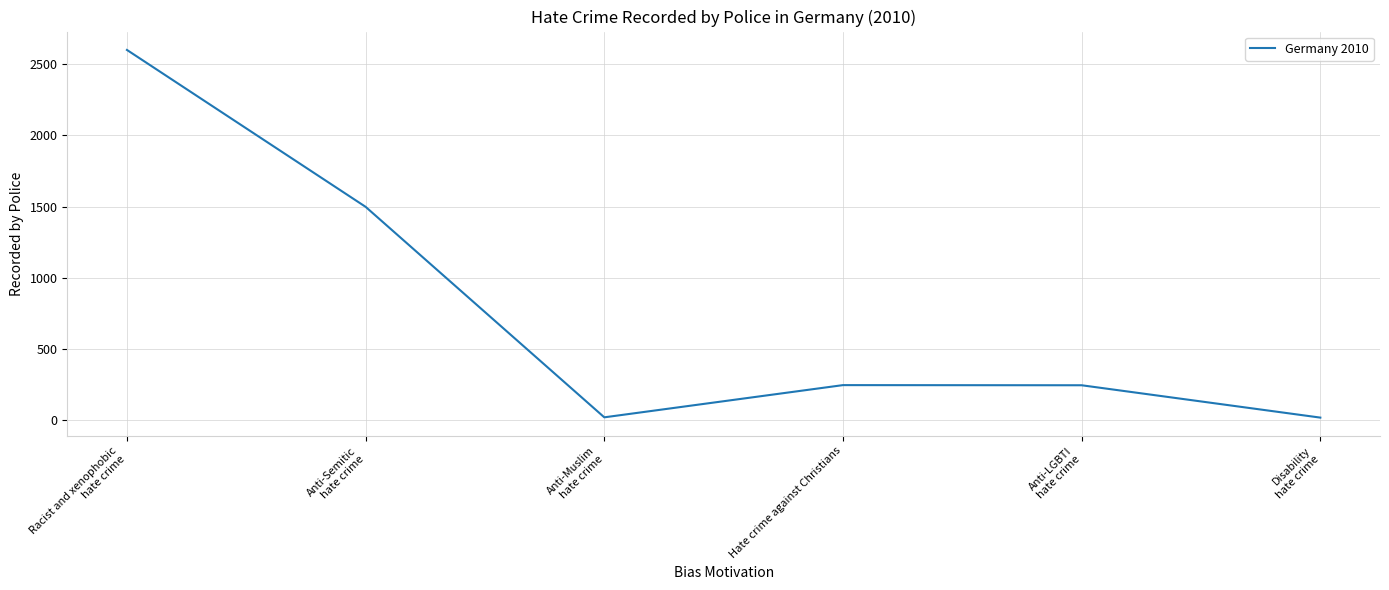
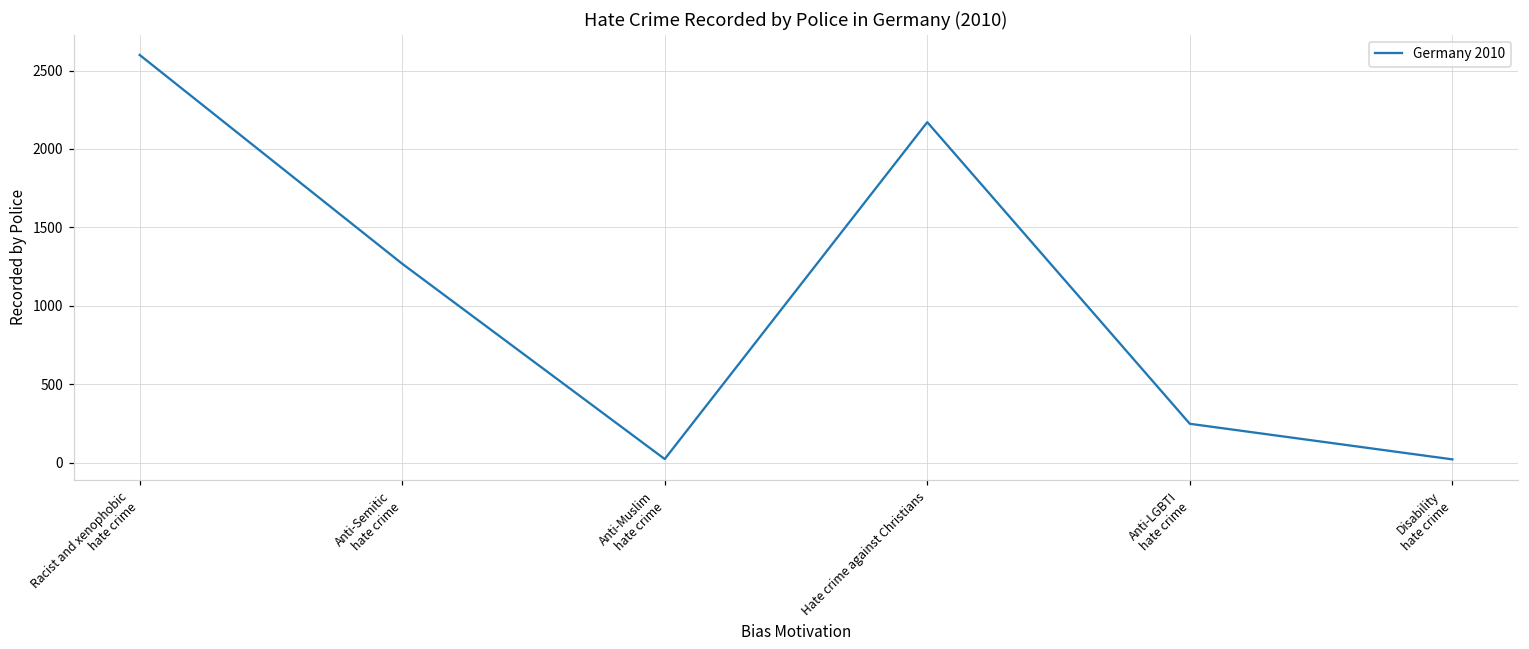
  {
    "Racist and xenophobic hate crime": 2600,
-   "Anti-Semitic hate crime": 1500,
+   "Anti-Semitic hate crime": 1270,
    "Anti-Muslim hate crime": 20,
-   "Hate crime against Christians": 250,
+   "Hate crime against Christians": 2170,
    "Anti-LGBTI hate crime": 250,
    "Disability hate crime": 20
  }
